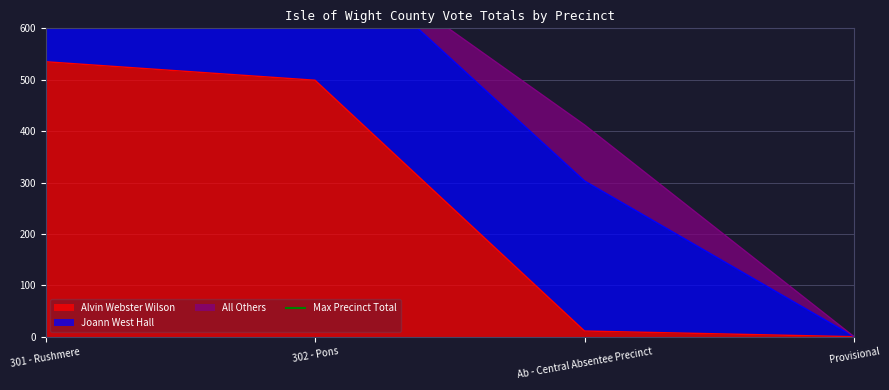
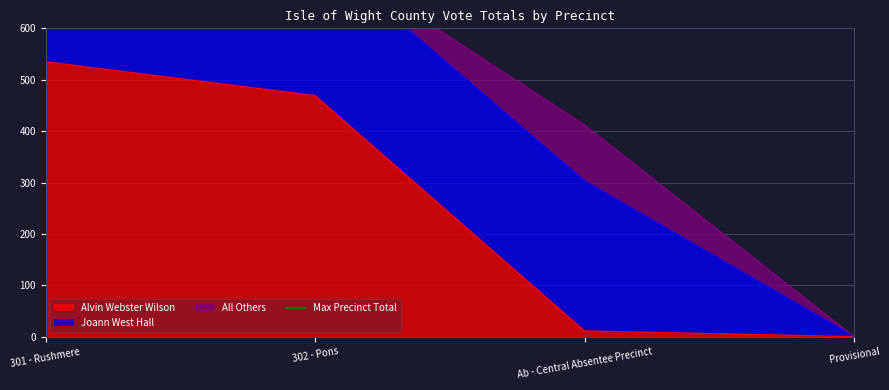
  {
    "Alvin Webster Wilson": {
      "301 - Rushmere": 540,
-     "302 - Pons": 500,
+     "302 - Pons": 470,
      "Ab - Central Absentee Precinct": 10
    },
    "Joann West Hall": {
      "Ab - Central Absentee Precinct": 290
    },
    "All Others": {
      "Ab - Central Absentee Precinct": 110
    }
  }
